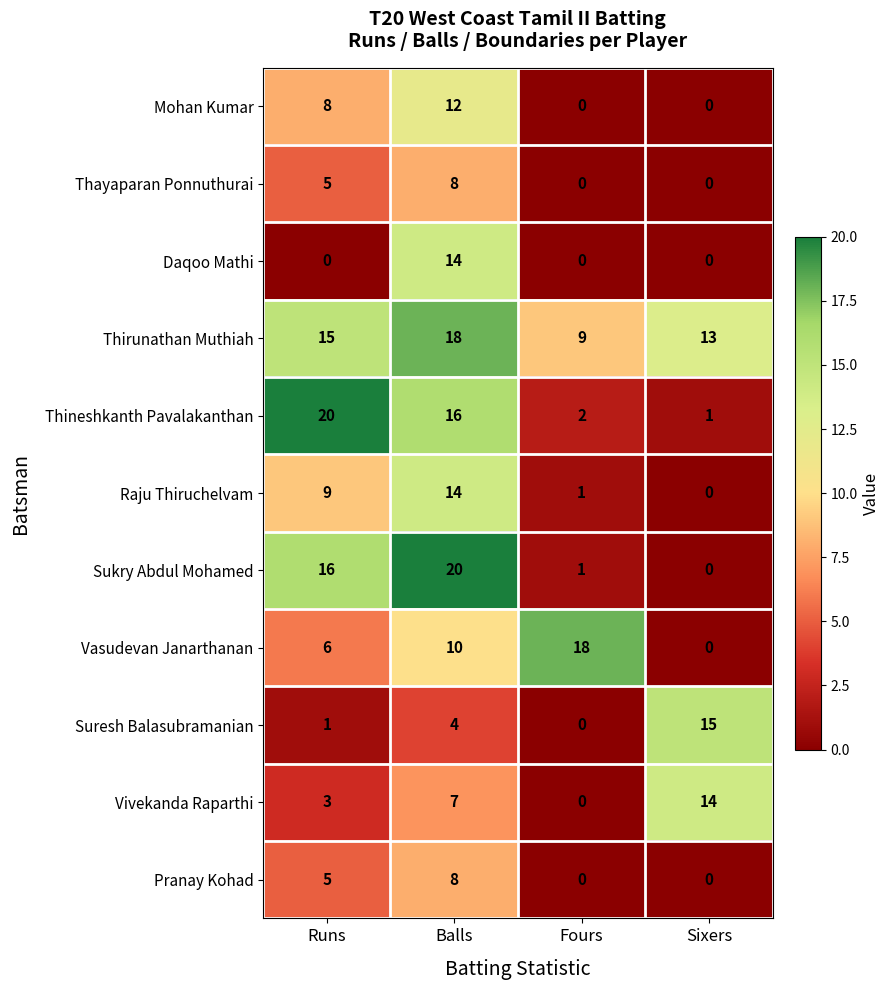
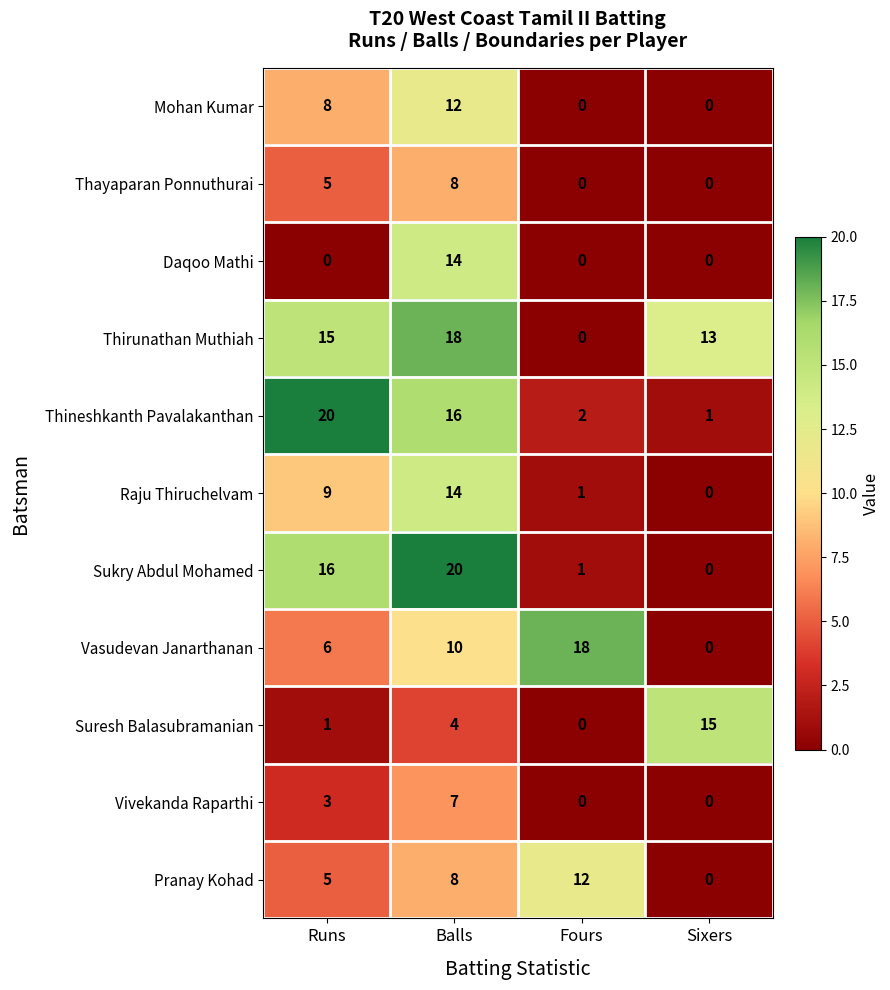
  {
    "Mohan Kumar": {
      "Runs": 8,
      "Balls": 12,
      "Fours": 0,
      "Sixers": 0
    },
    "Thayaparan Ponnuthurai": {
      "Runs": 5,
      "Balls": 8,
      "Fours": 0,
      "Sixers": 0
    },
    "Daqoo Mathi": {
      "Runs": 0,
      "Balls": 14,
      "Fours": 0,
      "Sixers": 0
    },
    "Thirunathan Muthiah": {
      "Runs": 15,
      "Balls": 18,
-     "Fours": 9,
+     "Fours": 0,
      "Sixers": 13
    },
    "Thineshkanth Pavalakanthan": {
      "Runs": 20,
      "Balls": 16,
      "Fours": 2,
      "Sixers": 1
    },
    "Raju Thiruchelvam": {
      "Runs": 9,
      "Balls": 14,
      "Fours": 1,
      "Sixers": 0
    },
    "Sukry Abdul Mohamed": {
      "Runs": 16,
      "Balls": 20,
      "Fours": 1,
      "Sixers": 0
    },
    "Vasudevan Janarthanan": {
      "Runs": 6,
      "Balls": 10,
      "Fours": 18,
      "Sixers": 0
    },
    "Suresh Balasubramanian": {
      "Runs": 1,
      "Balls": 4,
      "Fours": 0,
      "Sixers": 15
    },
    "Vivekanda Raparthi": {
      "Runs": 3,
      "Balls": 7,
      "Fours": 0,
-     "Sixers": 14
+     "Sixers": 0
    },
    "Pranay Kohad": {
      "Runs": 5,
      "Balls": 8,
-     "Fours": 0,
+     "Fours": 12,
      "Sixers": 0
    }
  }
